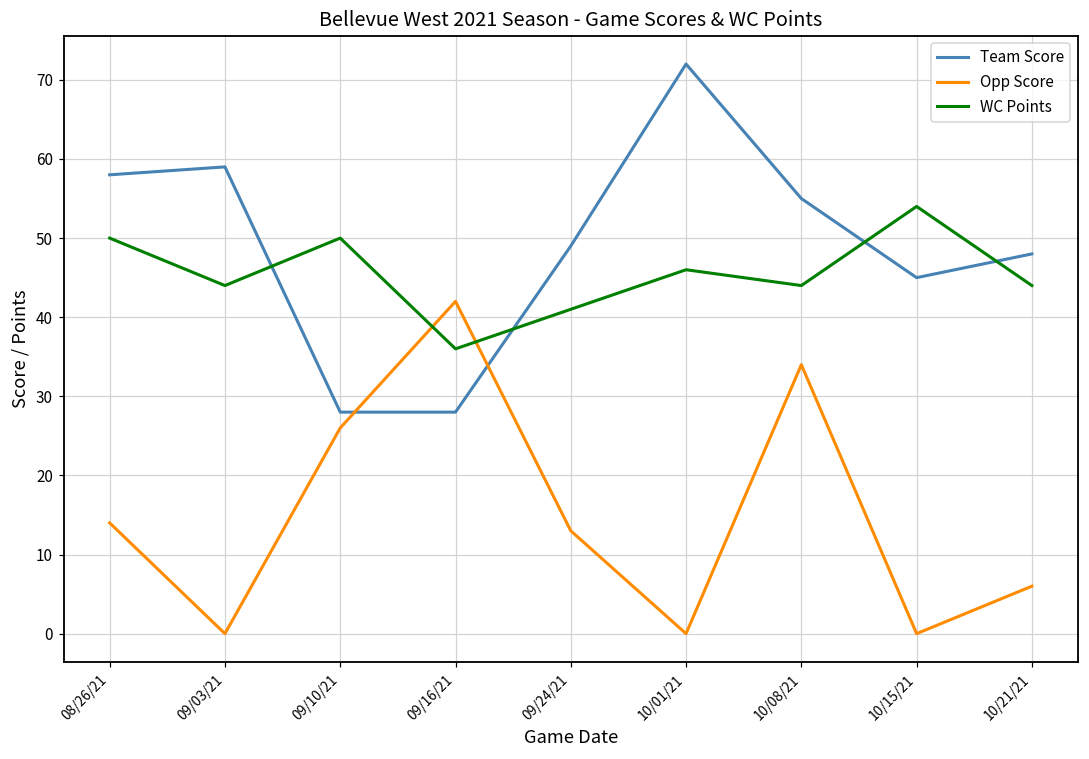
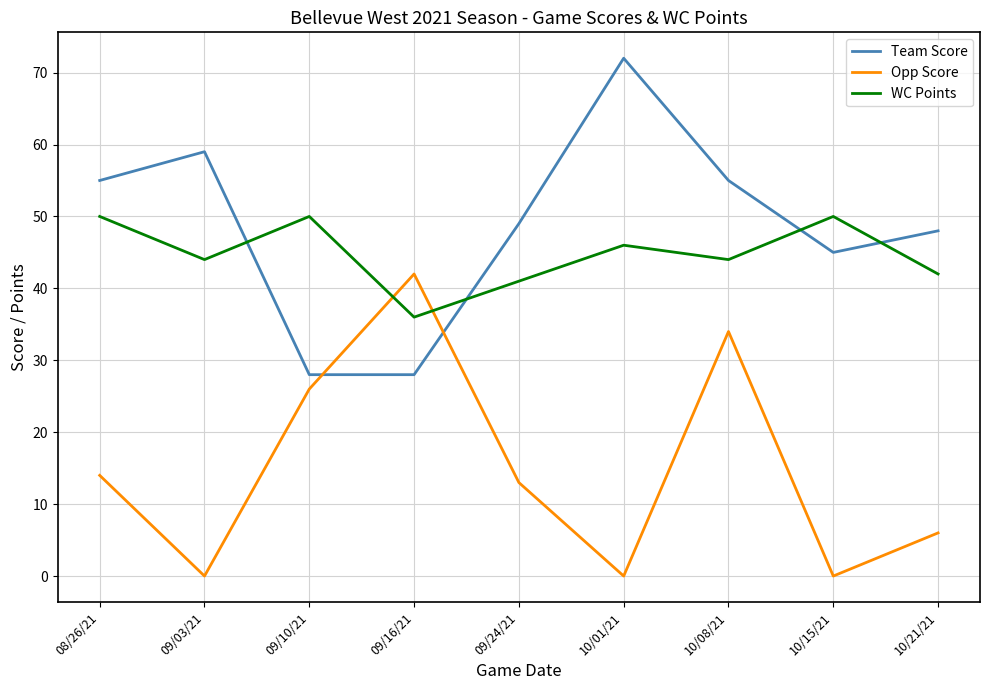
  {
    "Team Score": {
-     "08/26/21": 58,
+     "08/26/21": 55,
      "09/03/21": 59,
      "09/10/21": 28,
      "09/16/21": 28,
      "09/24/21": 49,
      "10/01/21": 72,
      "10/08/21": 55,
      "10/15/21": 45,
      "10/21/21": 48
    },
    "Opp Score": {
      "08/26/21": 14,
      "09/03/21": 0,
      "09/10/21": 26,
      "09/16/21": 42,
      "09/24/21": 13,
      "10/01/21": 0,
      "10/08/21": 34,
      "10/15/21": 0,
      "10/21/21": 6
    },
    "WC Points": {
      "08/26/21": 50,
      "09/03/21": 44,
      "09/10/21": 50,
      "09/16/21": 36,
      "09/24/21": 41,
      "10/01/21": 46,
      "10/08/21": 44,
-     "10/15/21": 54,
-     "10/21/21": 44
+     "10/15/21": 50,
+     "10/21/21": 42
    }
  }
